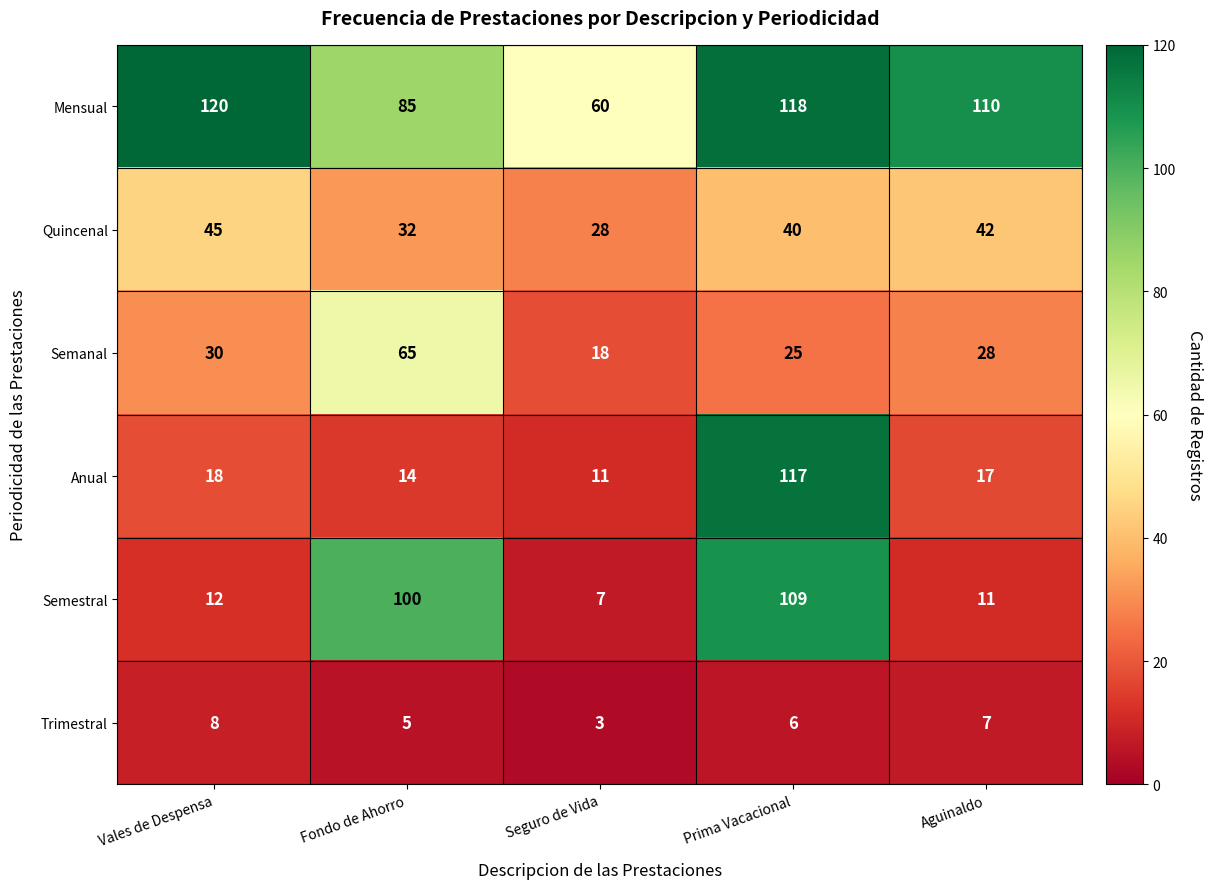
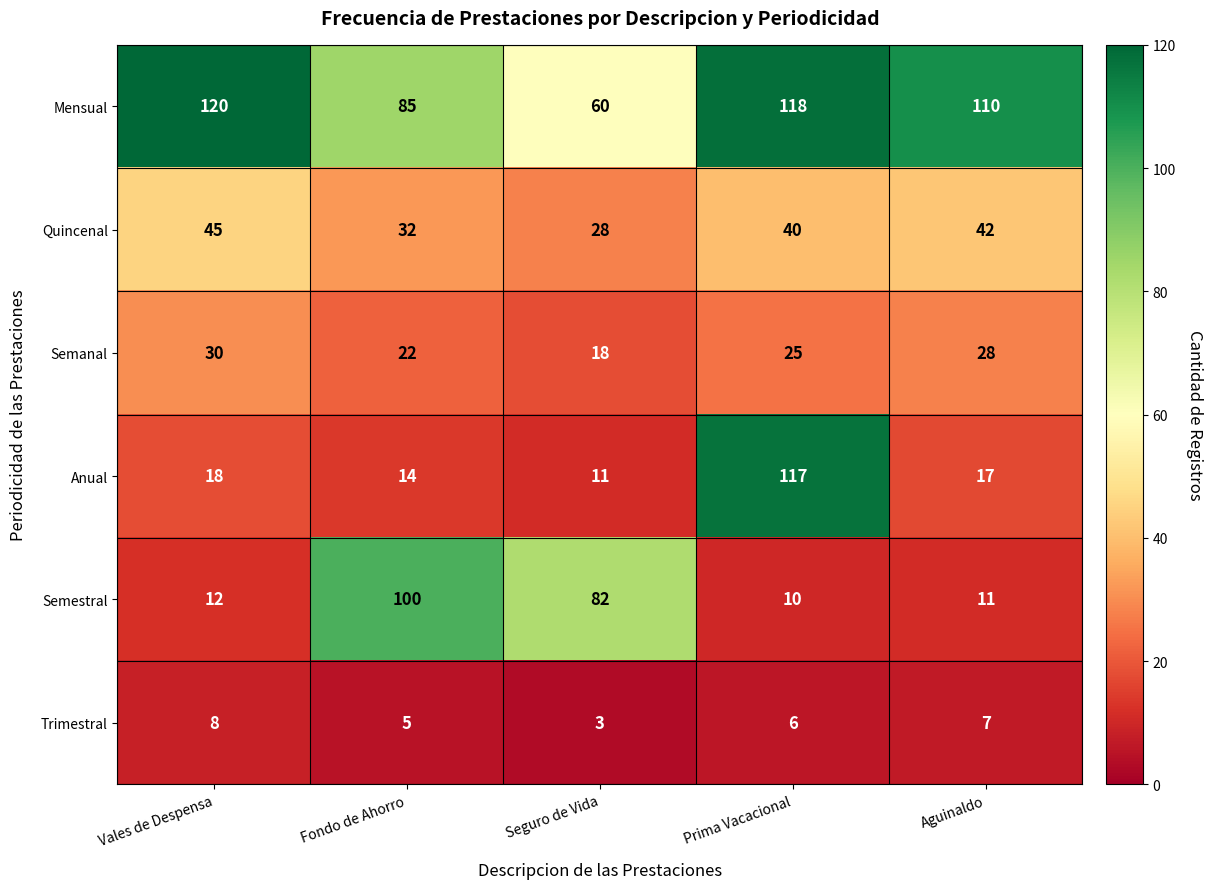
  {
    "Mensual": {
      "Vales de Despensa": 120,
      "Fondo de Ahorro": 85,
      "Seguro de Vida": 60,
      "Prima Vacacional": 118,
      "Aguinaldo": 110
    },
    "Quincenal": {
      "Vales de Despensa": 45,
      "Fondo de Ahorro": 32,
      "Seguro de Vida": 28,
      "Prima Vacacional": 40,
      "Aguinaldo": 42
    },
    "Semanal": {
      "Vales de Despensa": 30,
-     "Fondo de Ahorro": 65,
+     "Fondo de Ahorro": 22,
      "Seguro de Vida": 18,
      "Prima Vacacional": 25,
      "Aguinaldo": 28
    },
    "Anual": {
      "Vales de Despensa": 18,
      "Fondo de Ahorro": 14,
      "Seguro de Vida": 11,
      "Prima Vacacional": 117,
      "Aguinaldo": 17
    },
    "Semestral": {
      "Vales de Despensa": 12,
      "Fondo de Ahorro": 100,
-     "Seguro de Vida": 7,
-     "Prima Vacacional": 109,
+     "Seguro de Vida": 82,
+     "Prima Vacacional": 10,
      "Aguinaldo": 11
    },
    "Trimestral": {
      "Vales de Despensa": 8,
      "Fondo de Ahorro": 5,
      "Seguro de Vida": 3,
      "Prima Vacacional": 6,
      "Aguinaldo": 7
    }
  }
